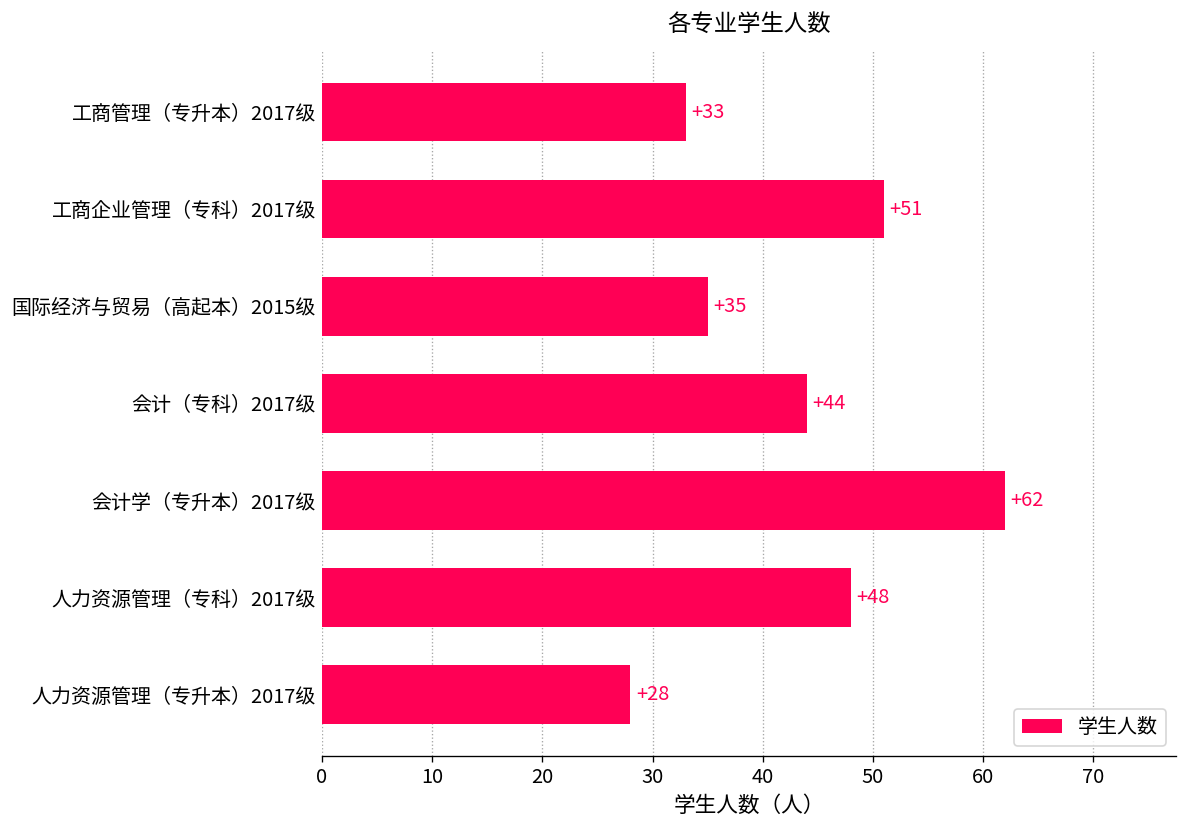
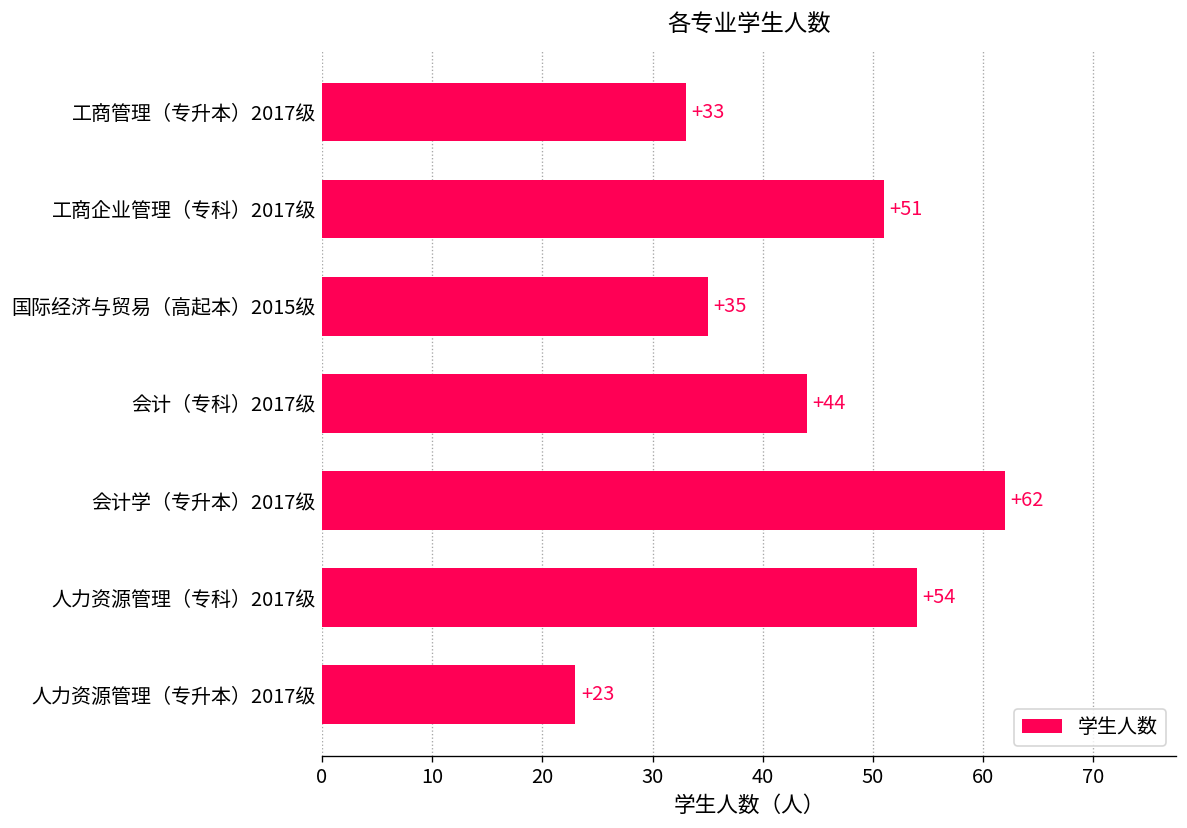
  {
    "工商管理（专升本）2017级": "+33",
    "工商企业管理（专科）2017级": "+51",
    "国际经济与贸易（高起本）2015级": "+35",
    "会计（专科）2017级": "+44",
    "会计学（专升本）2017级": "+62",
-   "人力资源管理（专科）2017级": "+48",
-   "人力资源管理（专升本）2017级": "+28"
+   "人力资源管理（专科）2017级": "+54",
+   "人力资源管理（专升本）2017级": "+23"
  }
